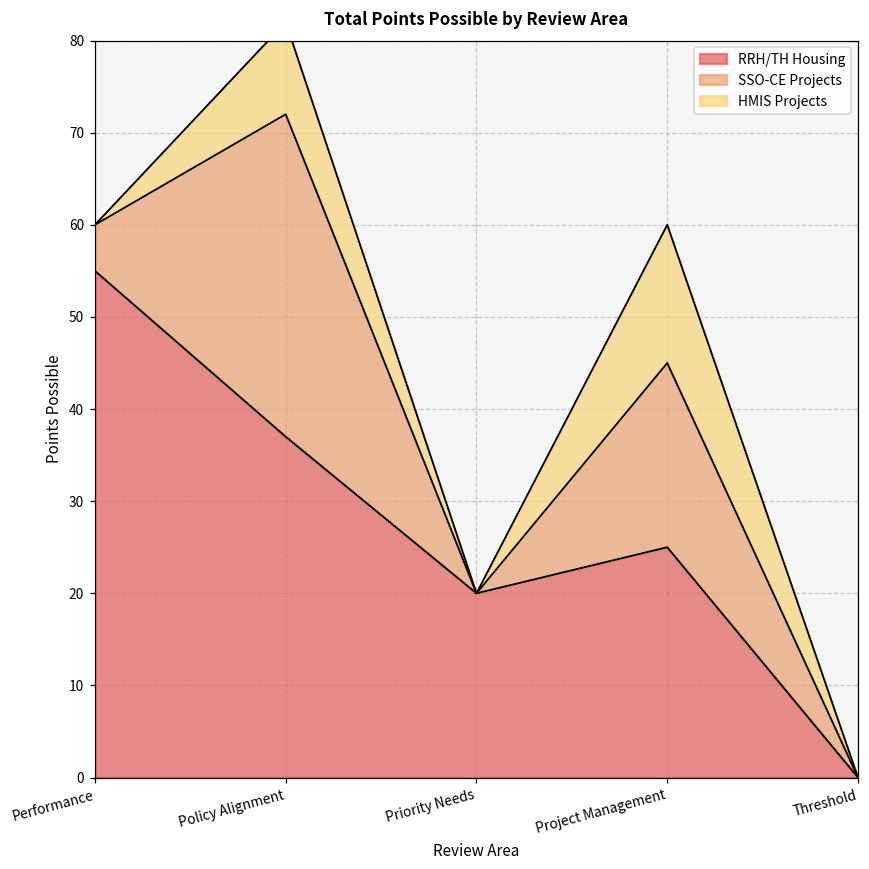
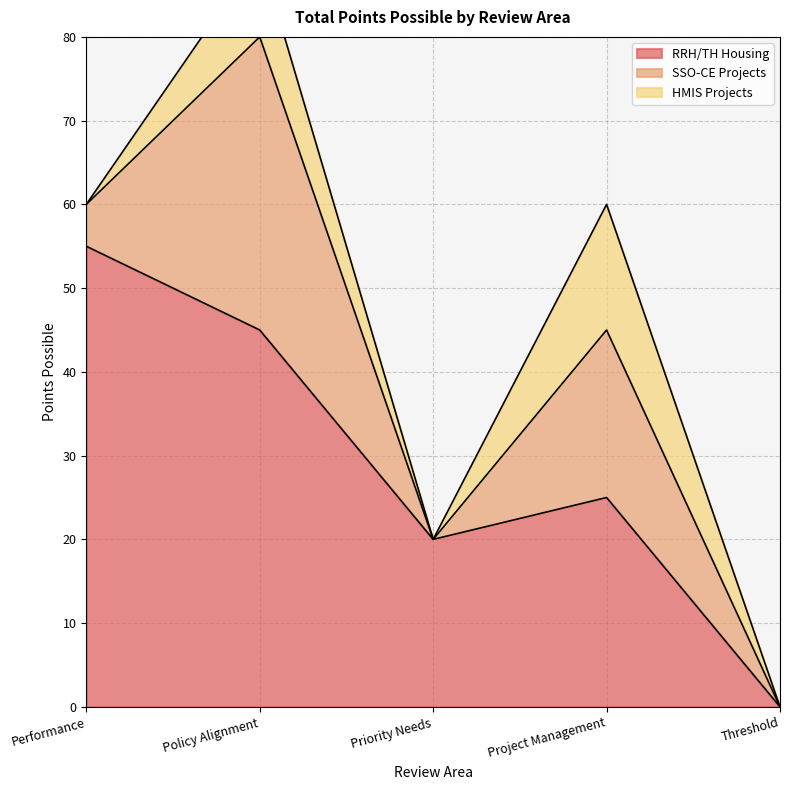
  {
    "RRH/TH Housing": {
      "Performance": 55,
-     "Policy Alignment": 37,
+     "Policy Alignment": 45,
      "Project Management": 25
    }
  }
